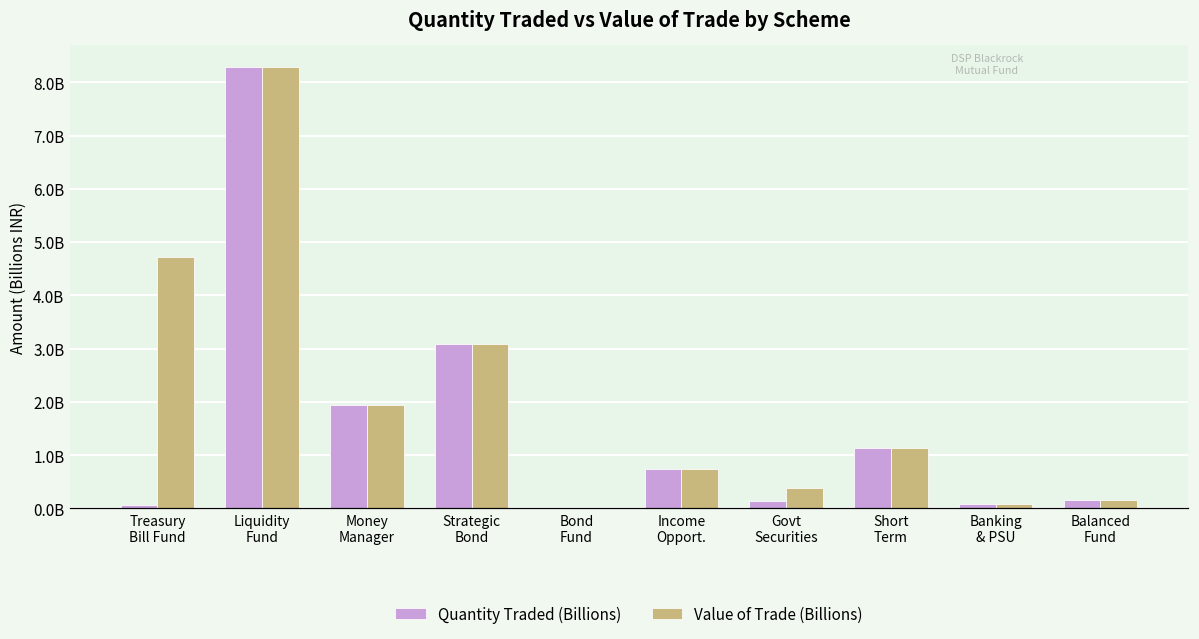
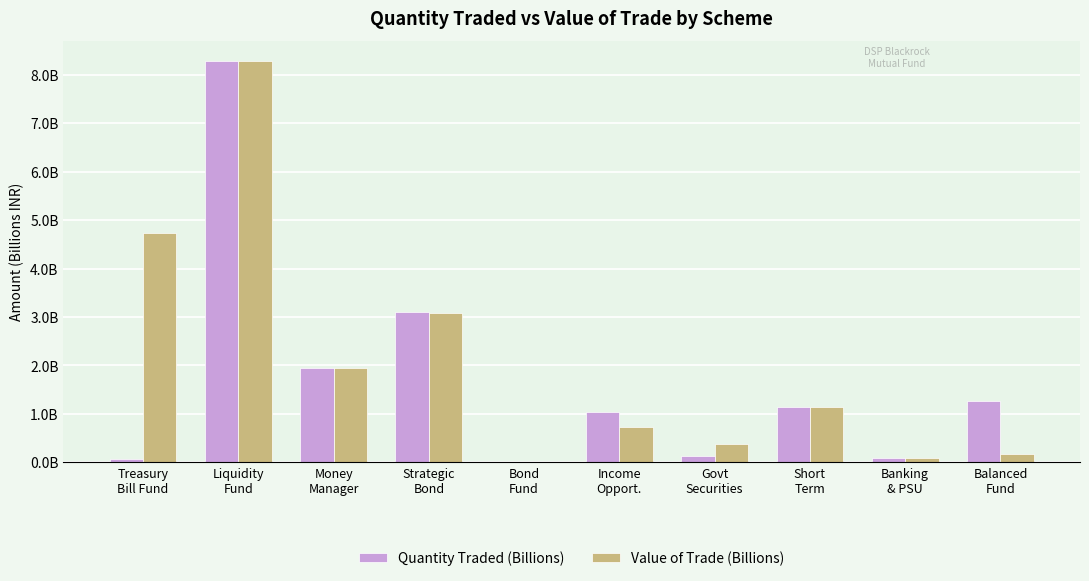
  {
    "Quantity Traded (Billions)": {
      "Treasury Bill Fund": 100000000,
      "Liquidity Fund": 8300000000,
      "Money Manager": 1900000000,
      "Strategic Bond": 3100000000,
-     "Income Opport.": 700000000,
+     "Income Opport.": 1000000000,
      "Govt Securities": 100000000,
      "Short Term": 1100000000,
      "Banking & PSU": 100000000,
-     "Balanced Fund": 200000000
+     "Balanced Fund": 1300000000
    },
    "Value of Trade (Billions)": {
      "Treasury Bill Fund": 4700000000,
      "Liquidity Fund": 8300000000,
      "Money Manager": 1900000000,
      "Strategic Bond": 3100000000,
      "Income Opport.": 700000000,
      "Govt Securities": 400000000,
      "Short Term": 1100000000,
      "Banking & PSU": 100000000,
      "Balanced Fund": 200000000
    }
  }
